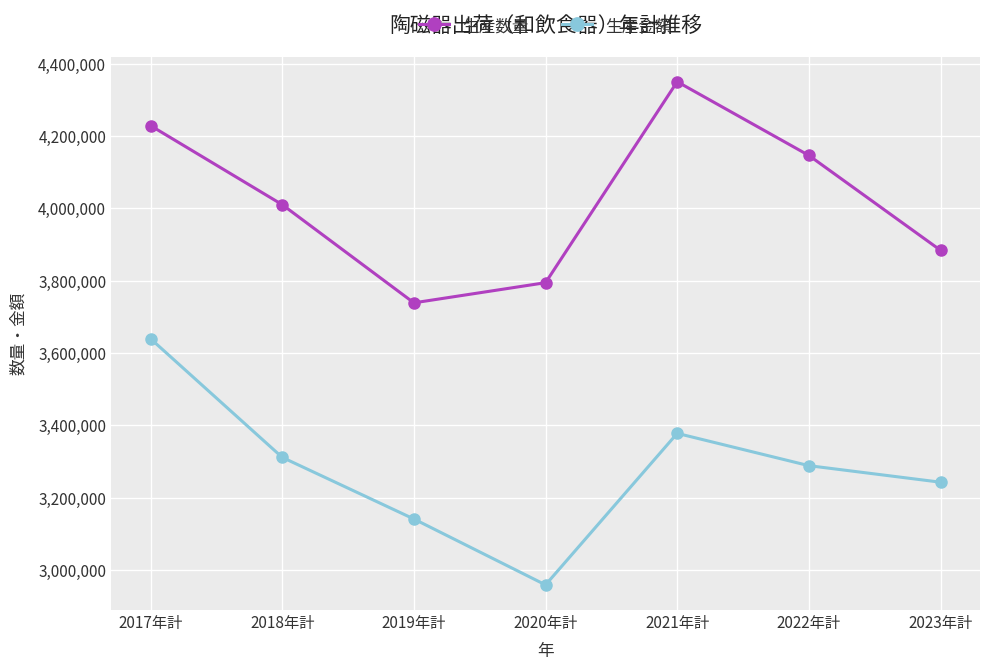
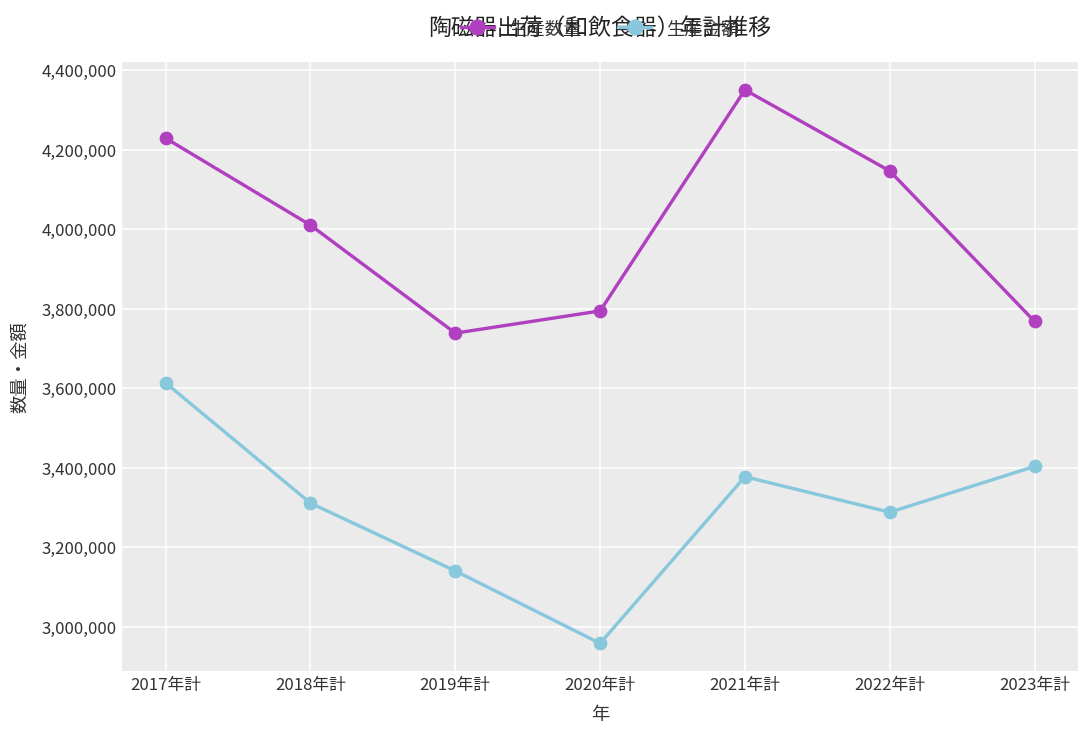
  {
    "生産数量": {
      "2017年計": "4,230,000",
      "2018年計": "4,010,000",
      "2019年計": "3,740,000",
      "2020年計": "3,790,000",
      "2021年計": "4,350,000",
      "2022年計": "4,150,000",
-     "2023年計": "3,880,000"
+     "2023年計": "3,770,000"
    },
    "生産金額": {
-     "2017年計": "3,640,000",
+     "2017年計": "3,610,000",
      "2018年計": "3,310,000",
      "2019年計": "3,140,000",
      "2020年計": "2,960,000",
      "2021年計": "3,380,000",
      "2022年計": "3,290,000",
-     "2023年計": "3,240,000"
+     "2023年計": "3,400,000"
    }
  }
